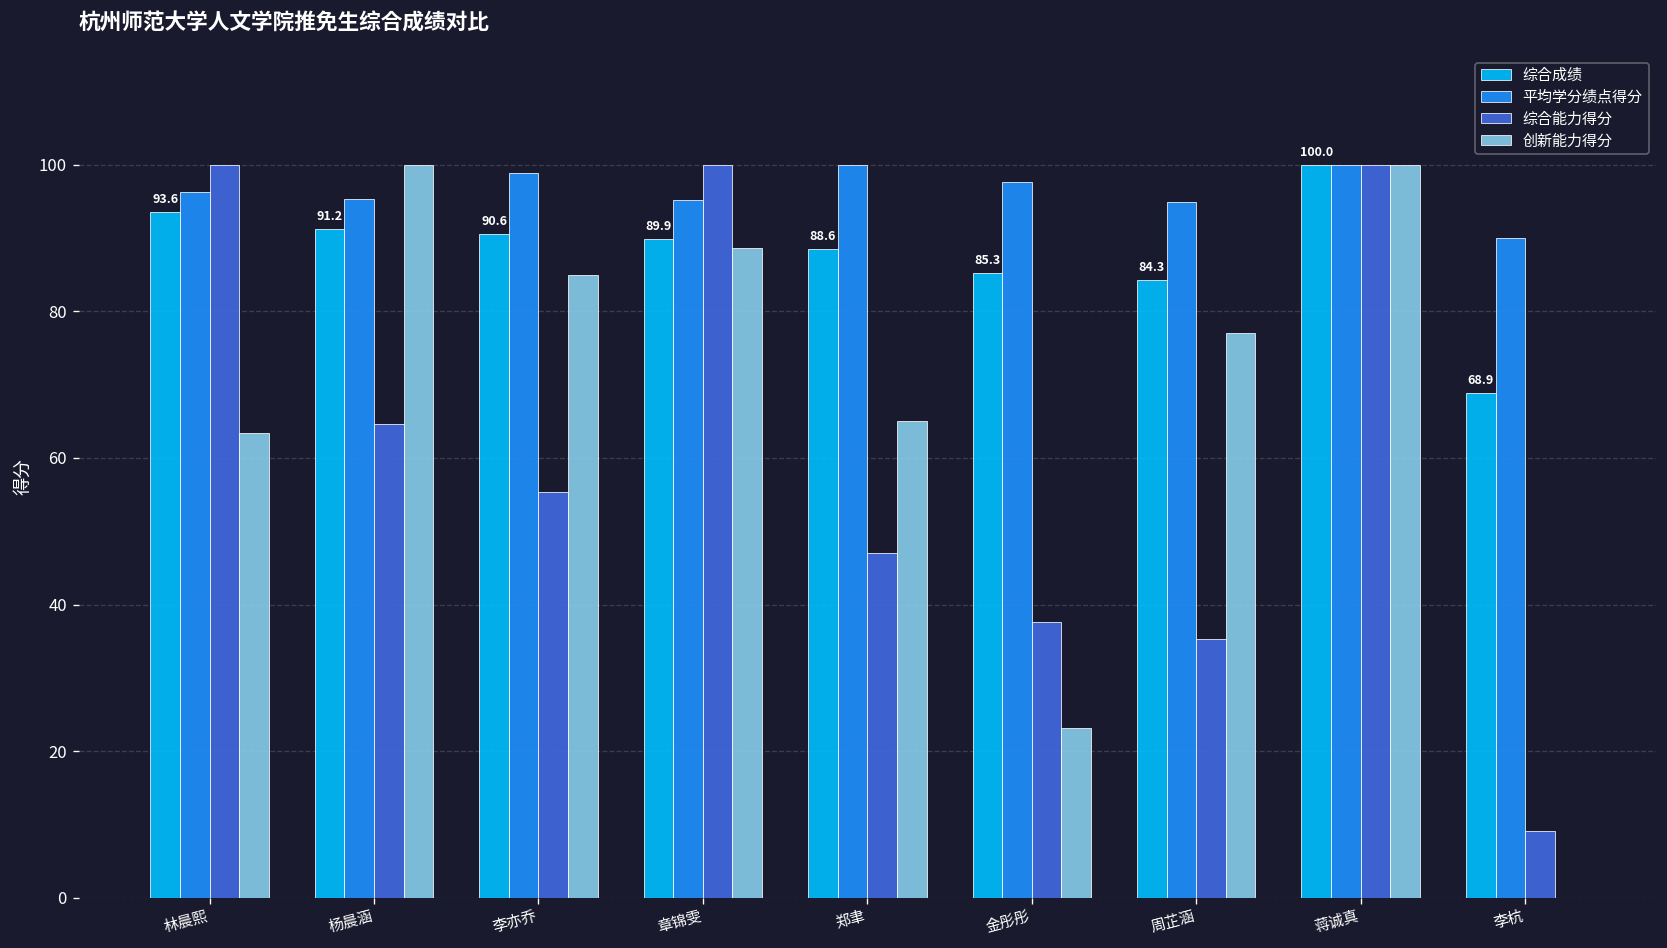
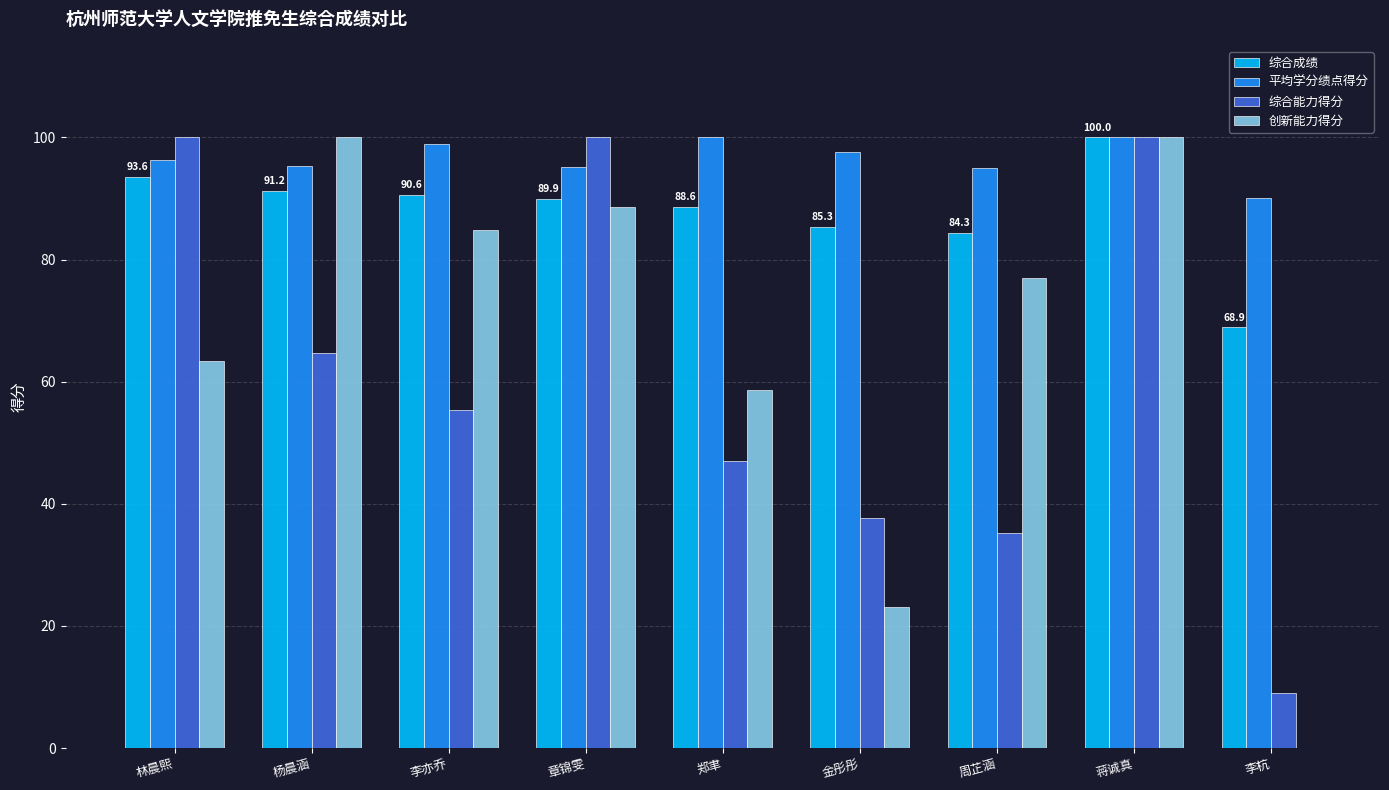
  {
    "综合能力得分": {
      "林晨熙": 100,
      "杨晨涵": 65,
      "李亦乔": 55,
      "章锦雯": 100,
      "郑聿": 47,
      "金彤彤": 38,
      "周芷涵": 35,
      "蒋诚真": 100,
      "李杭": 9
    },
    "创新能力得分": {
      "林晨熙": 63,
      "杨晨涵": 100,
      "李亦乔": 85,
      "章锦雯": 89,
-     "郑聿": 65,
+     "郑聿": 59,
      "金彤彤": 23,
      "周芷涵": 77,
      "蒋诚真": 100,
      "李杭": 0
    }
  }
